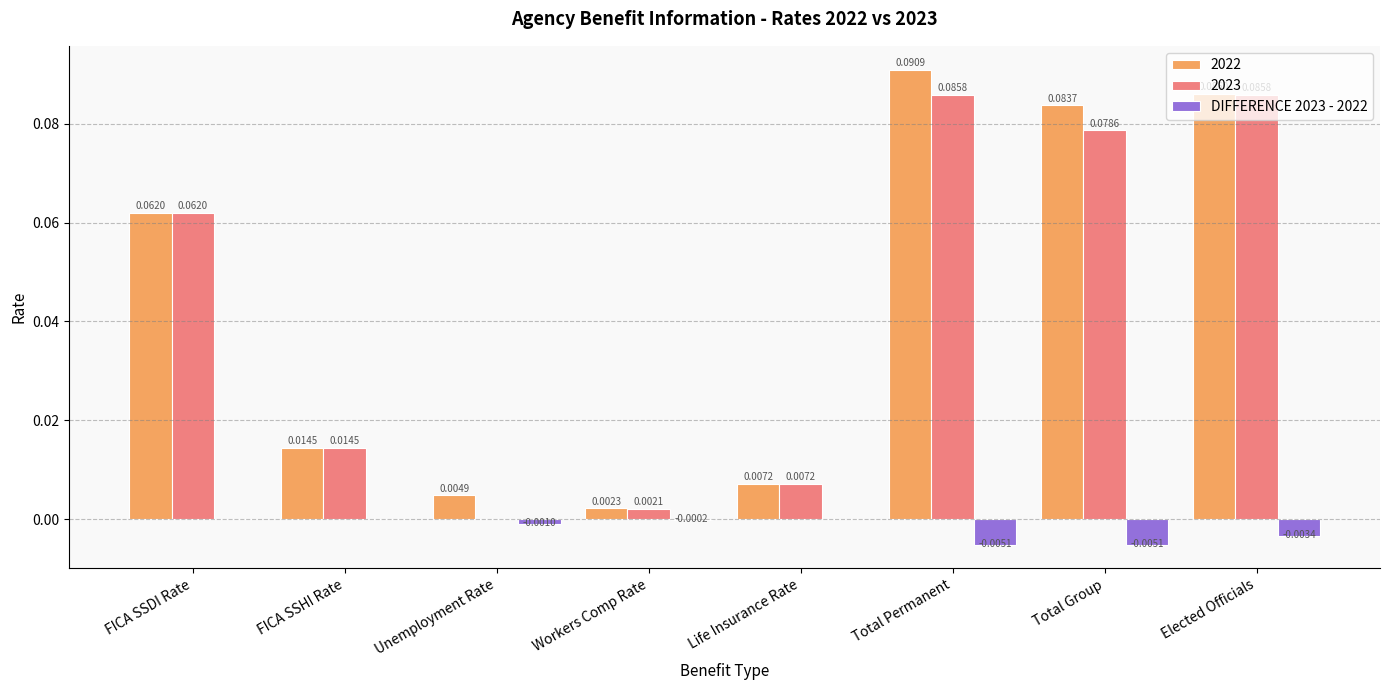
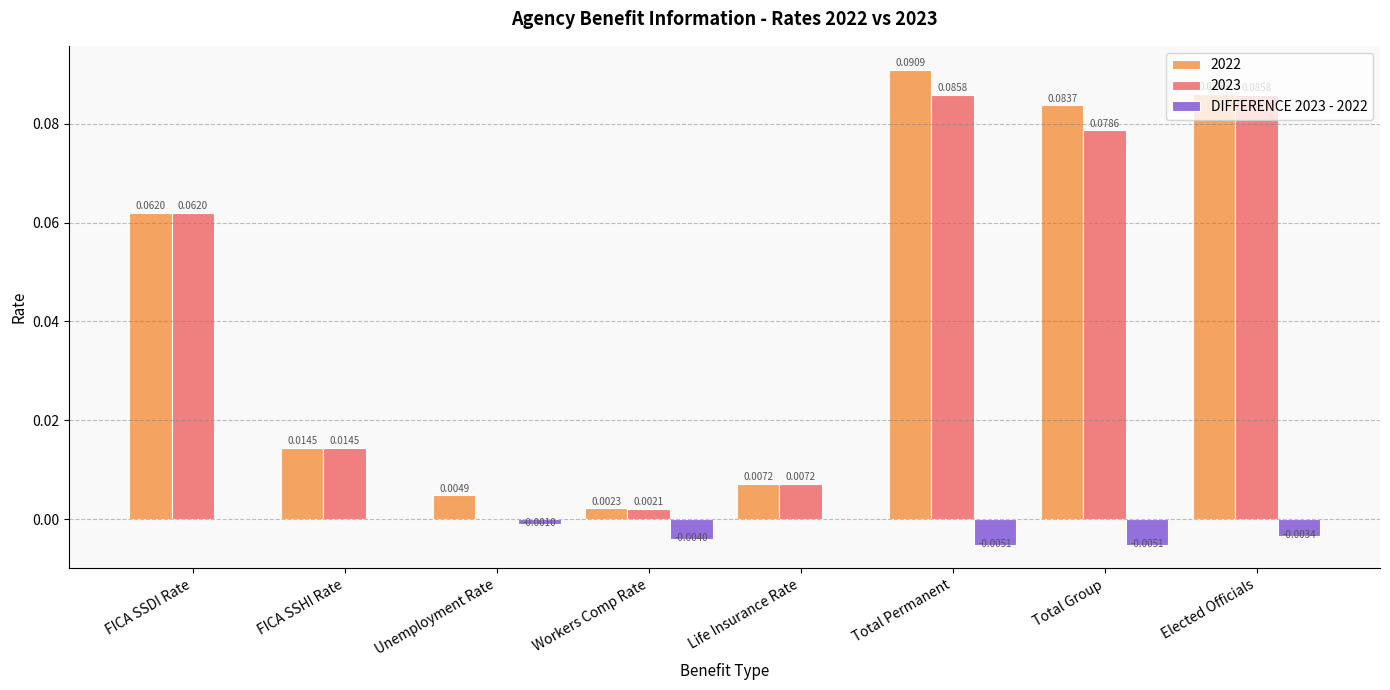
  {
    "DIFFERENCE 2023 - 2022": {
      "Unemployment Rate": -0.0010,
-     "Workers Comp Rate": -0.0002,
+     "Workers Comp Rate": -0.0040,
      "Total Permanent": -0.0051,
      "Total Group": -0.0051,
      "Elected Officials": -0.0034
    }
  }
